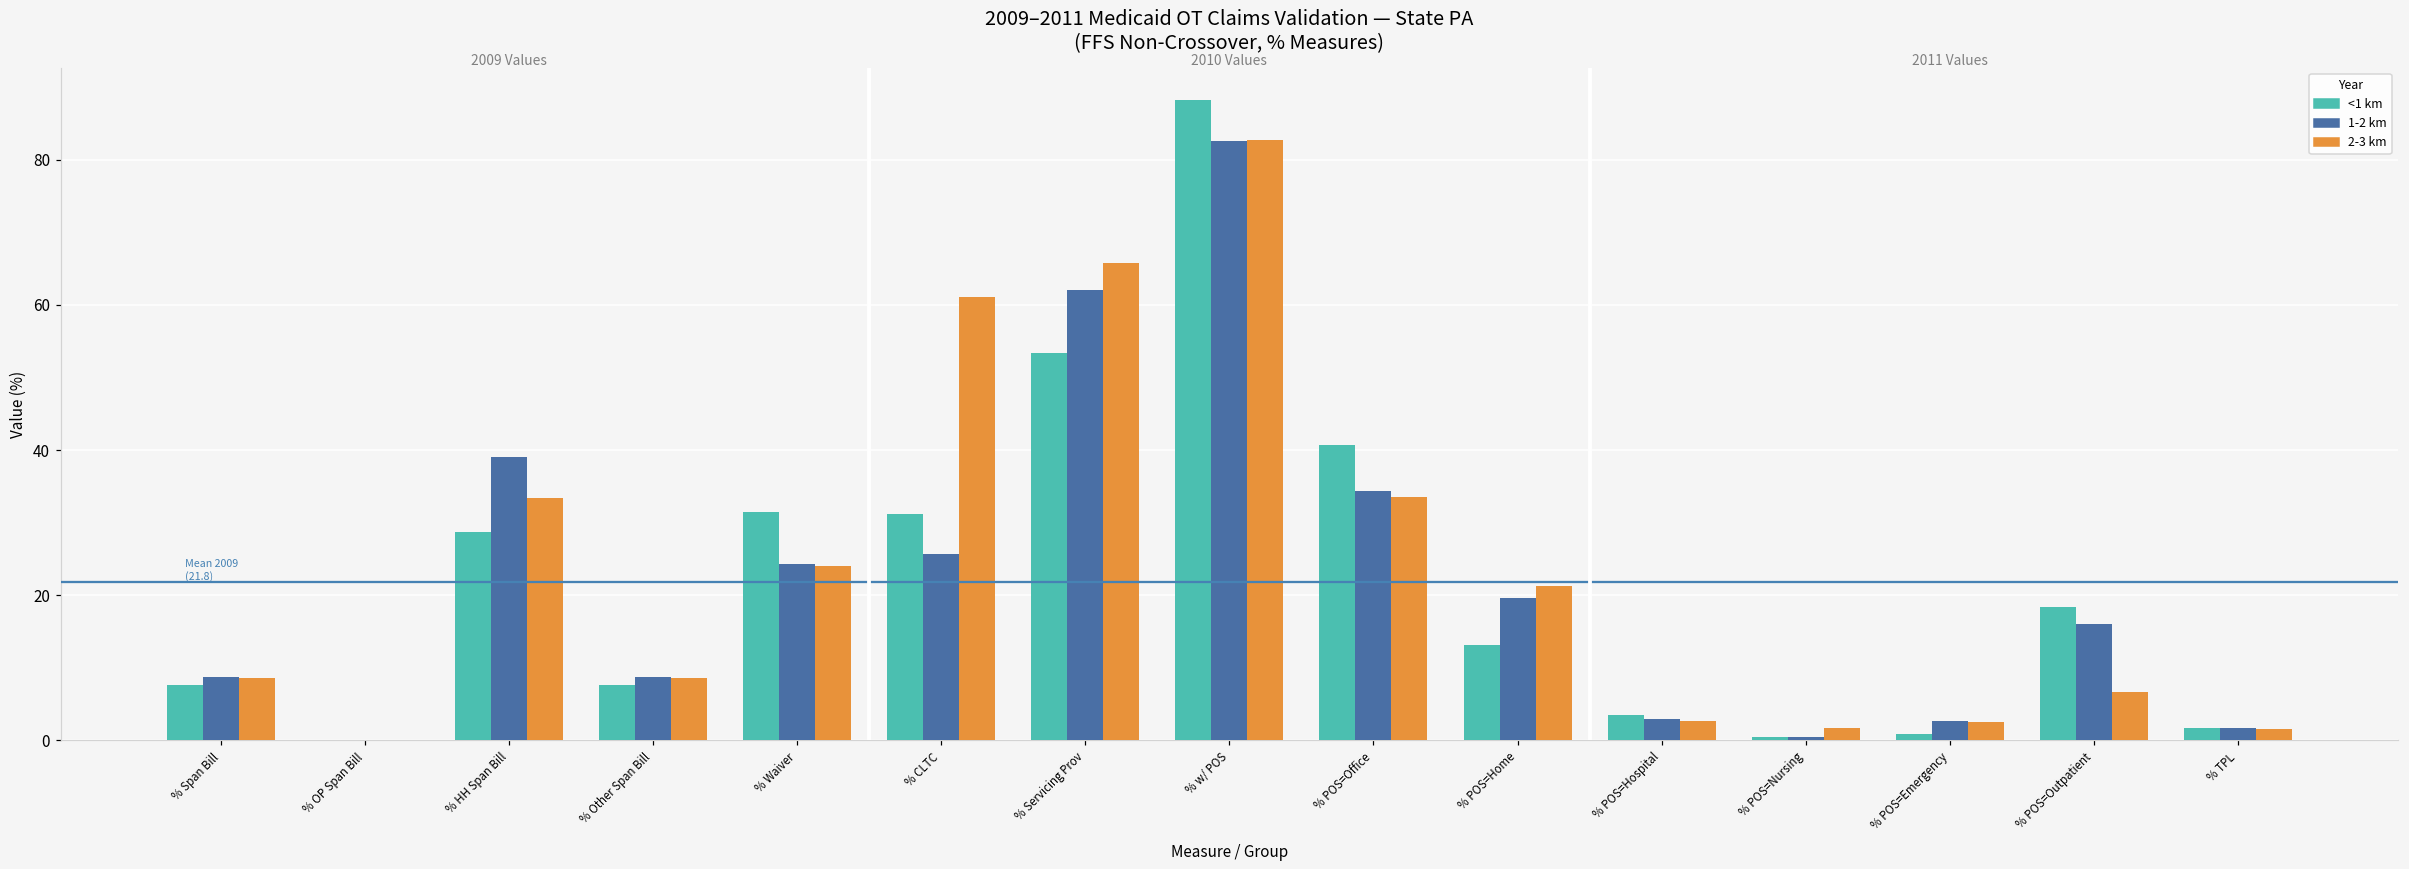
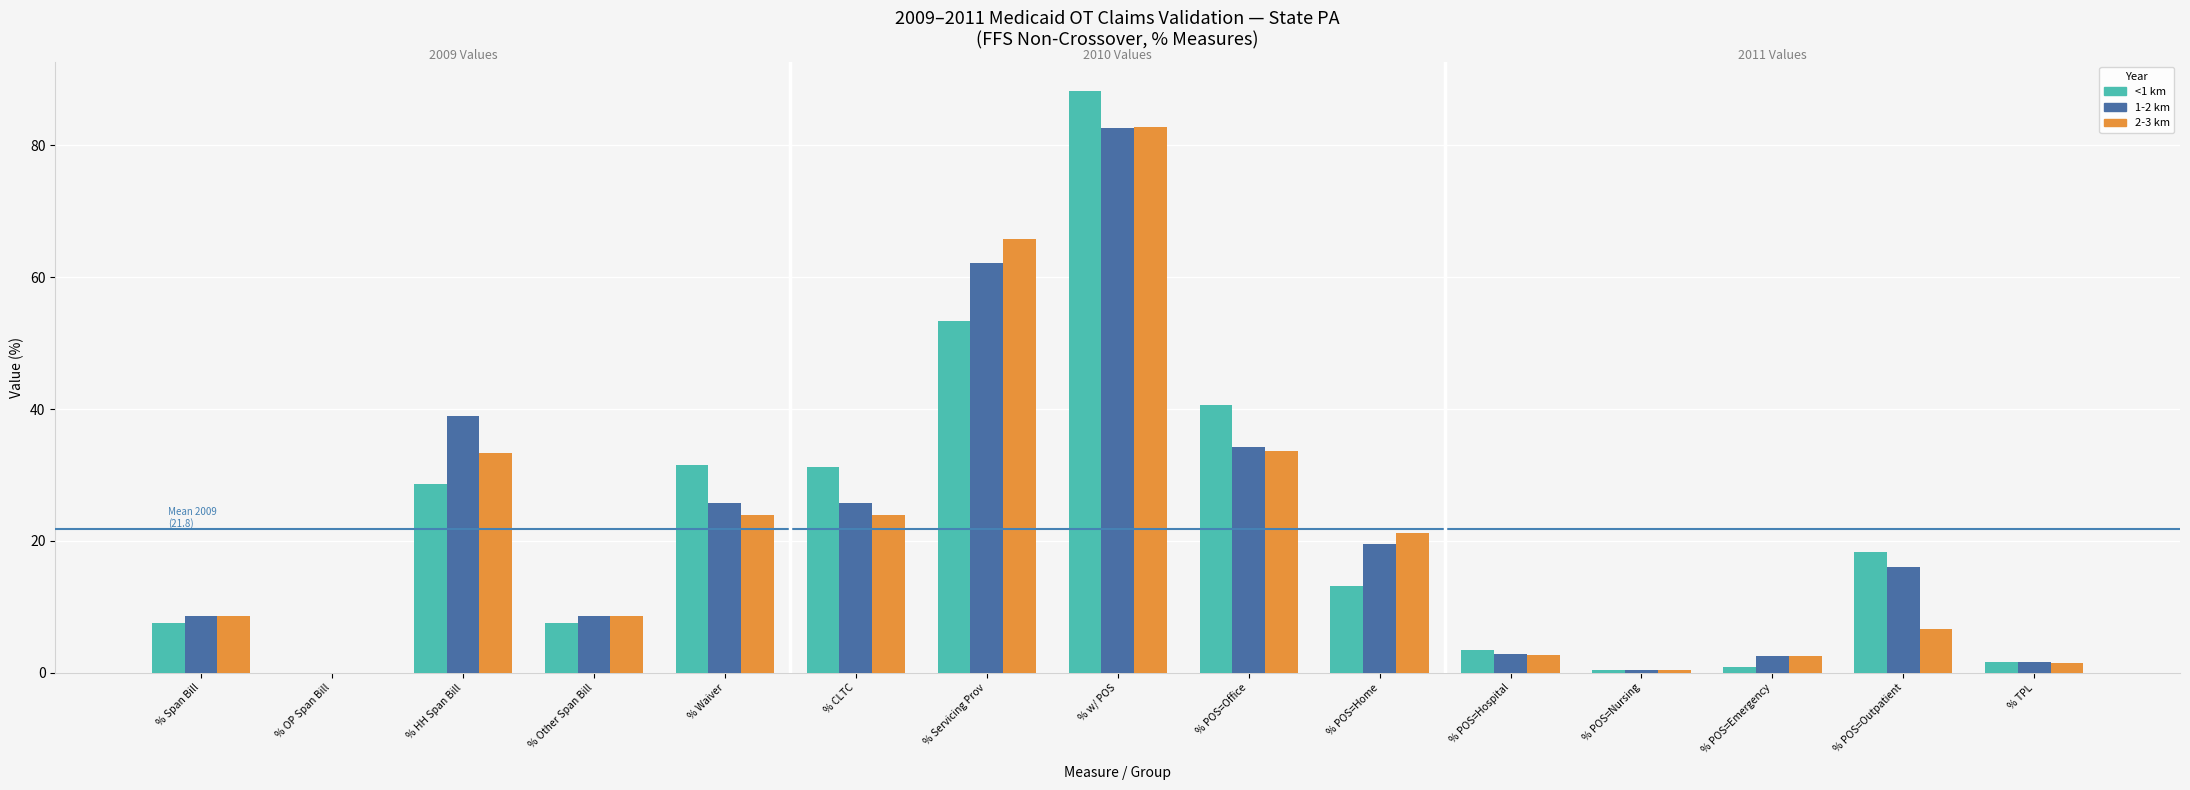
  {
    "<1 km": {
      "% Span Bill": 8,
      "% HH Span Bill": 29,
      "% Other Span Bill": 8,
      "% Waiver": 31,
      "% CLTC": 31,
      "% Servicing Prov": 53,
      "% w/ POS": 88,
      "% POS=Office": 41,
      "% POS=Home": 13,
      "% POS=Hospital": 3,
      "% POS=Nursing": 0,
      "% POS=Emergency": 1,
      "% POS=Outpatient": 18,
      "% TPL": 2
    },
    "1-2 km": {
      "% Span Bill": 9,
      "% HH Span Bill": 39,
      "% Other Span Bill": 9,
-     "% Waiver": 24,
+     "% Waiver": 26,
      "% CLTC": 26,
      "% Servicing Prov": 62,
      "% w/ POS": 83,
      "% POS=Office": 34,
      "% POS=Home": 20,
      "% POS=Hospital": 3,
      "% POS=Emergency": 3,
      "% POS=Outpatient": 16,
      "% TPL": 2
    },
    "2-3 km": {
      "% Span Bill": 9,
      "% HH Span Bill": 33,
      "% Other Span Bill": 9,
      "% Waiver": 24,
-     "% CLTC": 61,
+     "% CLTC": 24,
      "% Servicing Prov": 66,
      "% w/ POS": 83,
      "% POS=Office": 34,
      "% POS=Home": 21,
      "% POS=Hospital": 3,
-     "% POS=Nursing": 2,
+     "% POS=Nursing": 0,
      "% POS=Emergency": 3,
      "% POS=Outpatient": 7,
      "% TPL": 2
    }
  }
